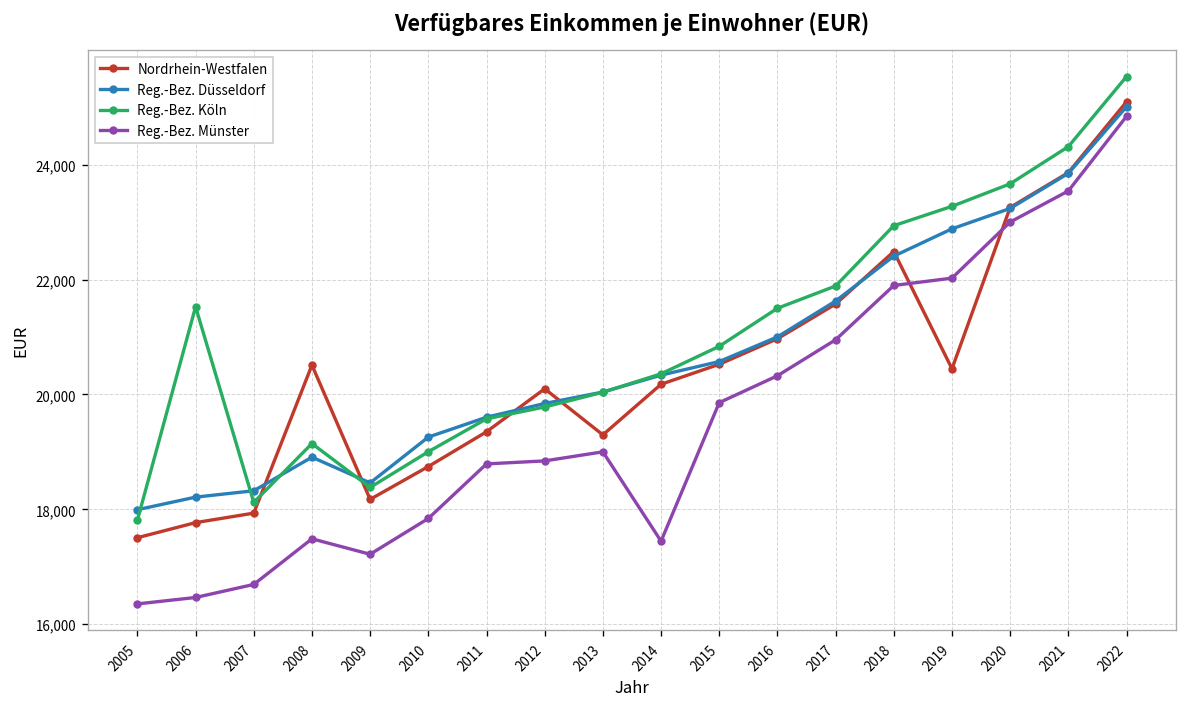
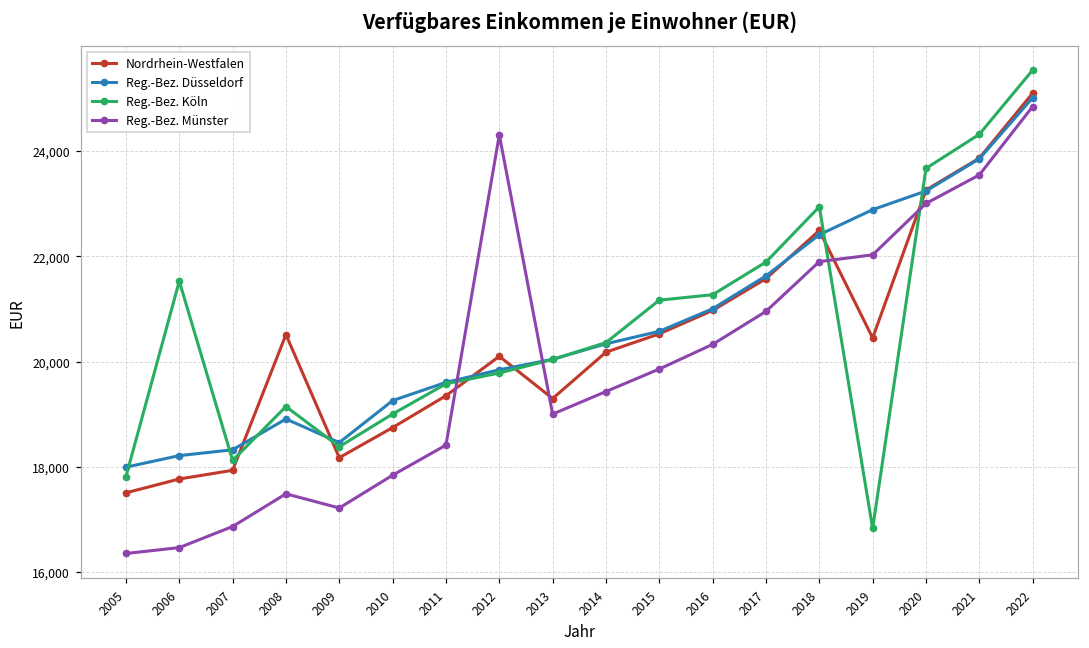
  {
    "Nordrhein-Westfalen": {
      "2005": "17,500",
      "2006": "17,800",
      "2007": "17,900",
      "2008": "20,500",
      "2009": "18,200",
      "2010": "18,700",
      "2011": "19,400",
      "2012": "20,100",
      "2013": "19,300",
      "2014": "20,200",
      "2018": "22,500",
      "2019": "20,400",
      "2022": "25,100"
    },
    "Reg.-Bez. Düsseldorf": {
      "2005": "18,000",
      "2006": "18,200",
      "2007": "18,300",
      "2008": "18,900",
      "2009": "18,500",
      "2010": "19,300",
      "2012": "19,800",
      "2018": "22,400",
      "2019": "22,900",
      "2022": "25,000"
    },
    "Reg.-Bez. Köln": {
      "2005": "17,800",
      "2006": "21,500",
      "2007": "18,100",
      "2008": "19,100",
      "2009": "18,400",
      "2010": "19,000",
      "2012": "19,800",
-     "2015": "20,800",
-     "2016": "21,500",
+     "2015": "21,200",
+     "2016": "21,300",
      "2017": "21,900",
      "2018": "22,900",
-     "2019": "23,300",
+     "2019": "16,800",
      "2020": "23,700",
      "2021": "24,300",
      "2022": "25,500"
    },
    "Reg.-Bez. Münster": {
      "2005": "16,400",
      "2006": "16,500",
-     "2007": "16,700",
+     "2007": "16,900",
      "2008": "17,500",
      "2009": "17,200",
      "2010": "17,800",
-     "2011": "18,800",
-     "2012": "18,800",
+     "2011": "18,400",
+     "2012": "24,300",
      "2013": "19,000",
-     "2014": "17,400",
+     "2014": "19,400",
      "2015": "19,900",
      "2016": "20,300",
      "2017": "21,000",
      "2018": "21,900",
      "2019": "22,000",
      "2020": "23,000",
      "2021": "23,500",
      "2022": "24,800"
    }
  }
